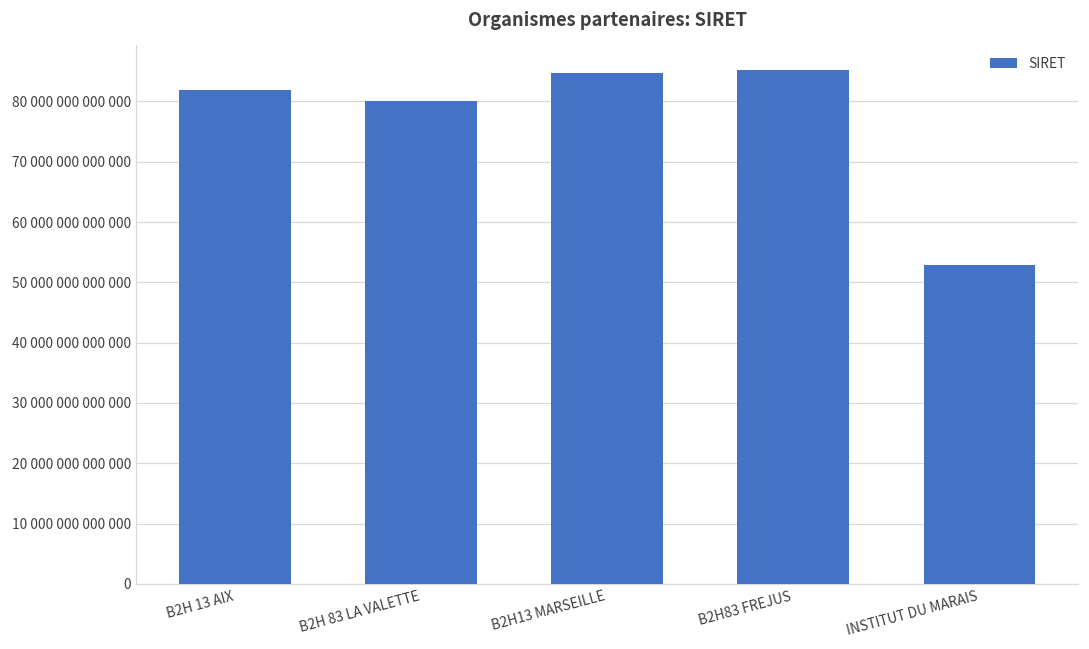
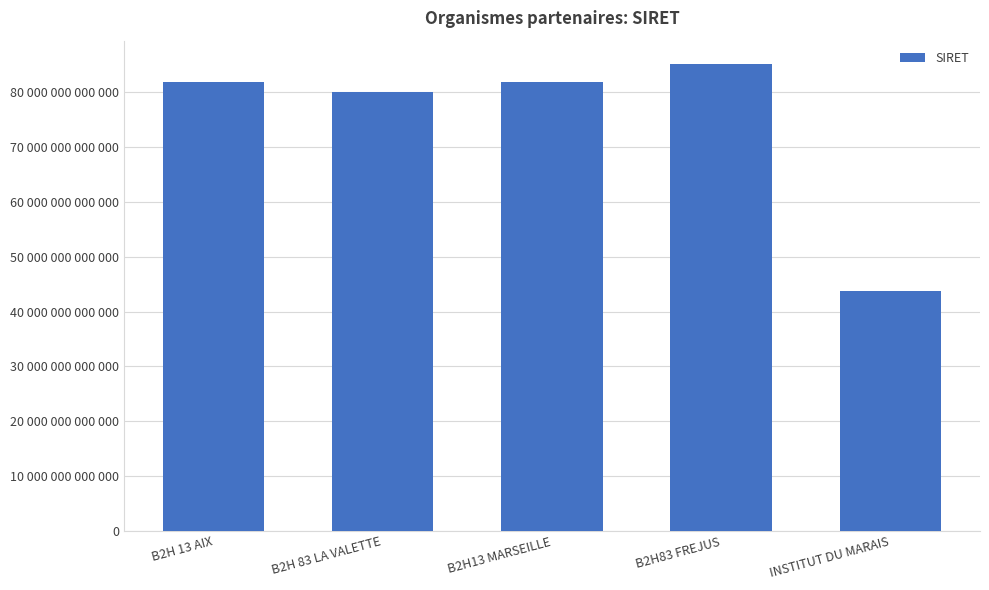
  {
    "B2H 13 AIX": 82000000000000,
    "B2H 83 LA VALETTE": 80000000000000,
-   "B2H13 MARSEILLE": 85000000000000,
+   "B2H13 MARSEILLE": 82000000000000,
    "B2H83 FREJUS": 85000000000000,
-   "INSTITUT DU MARAIS": 53000000000000
+   "INSTITUT DU MARAIS": 44000000000000
  }
